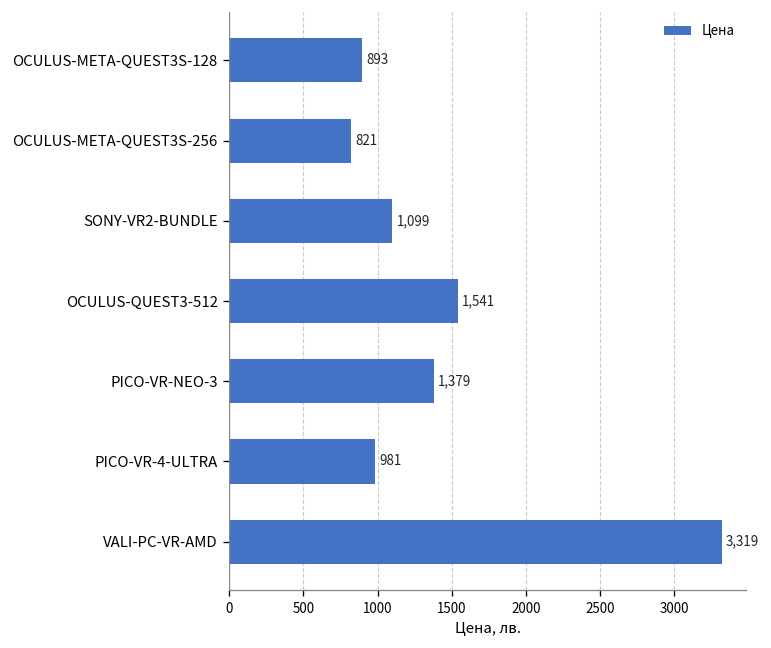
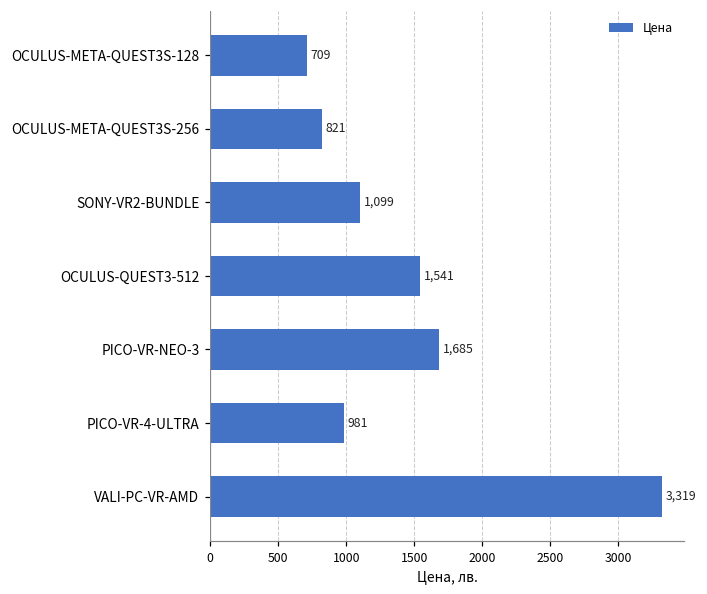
  {
-   "OCULUS-META-QUEST3S-128": "893",
+   "OCULUS-META-QUEST3S-128": "709",
    "OCULUS-META-QUEST3S-256": "821",
    "SONY-VR2-BUNDLE": "1,099",
    "OCULUS-QUEST3-512": "1,541",
-   "PICO-VR-NEO-3": "1,379",
+   "PICO-VR-NEO-3": "1,685",
    "PICO-VR-4-ULTRA": "981",
    "VALI-PC-VR-AMD": "3,319"
  }
